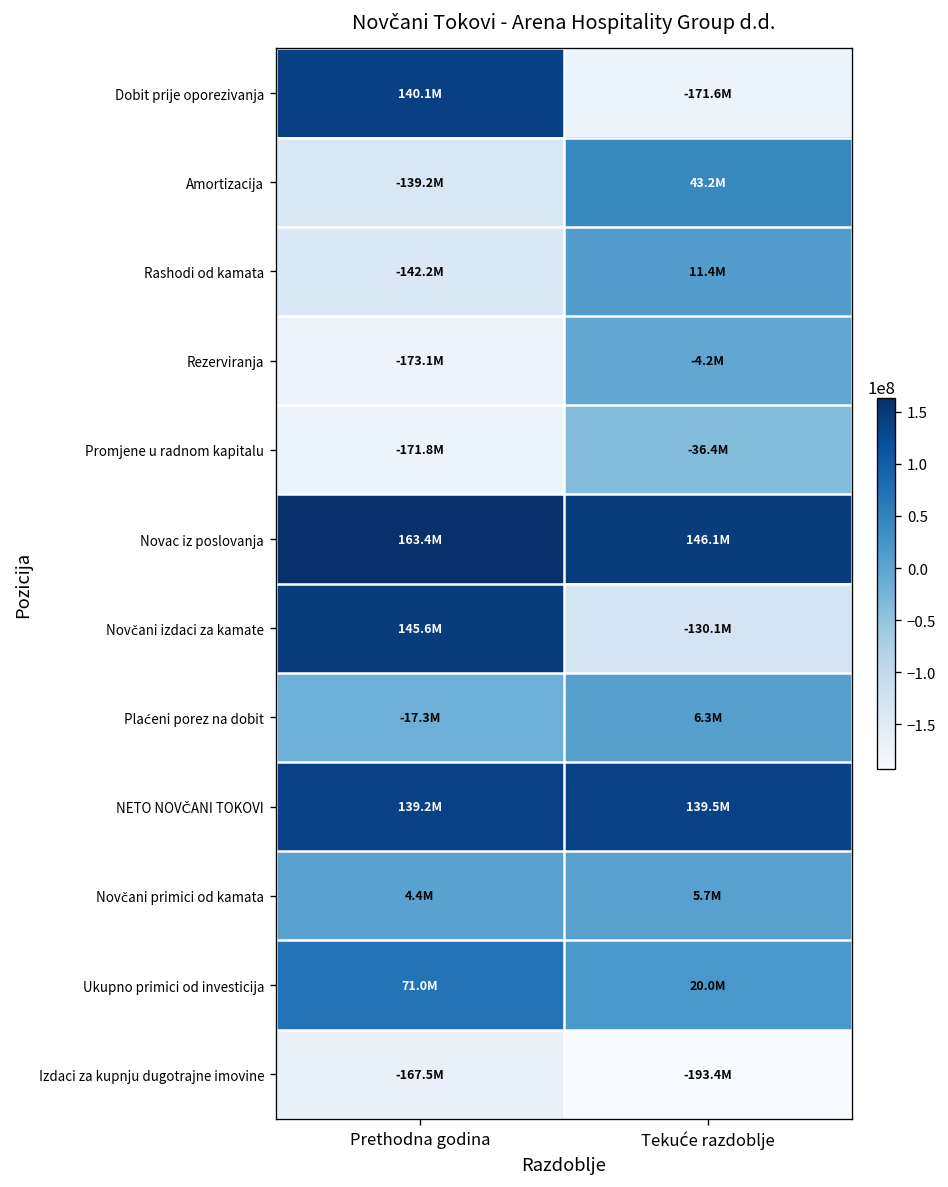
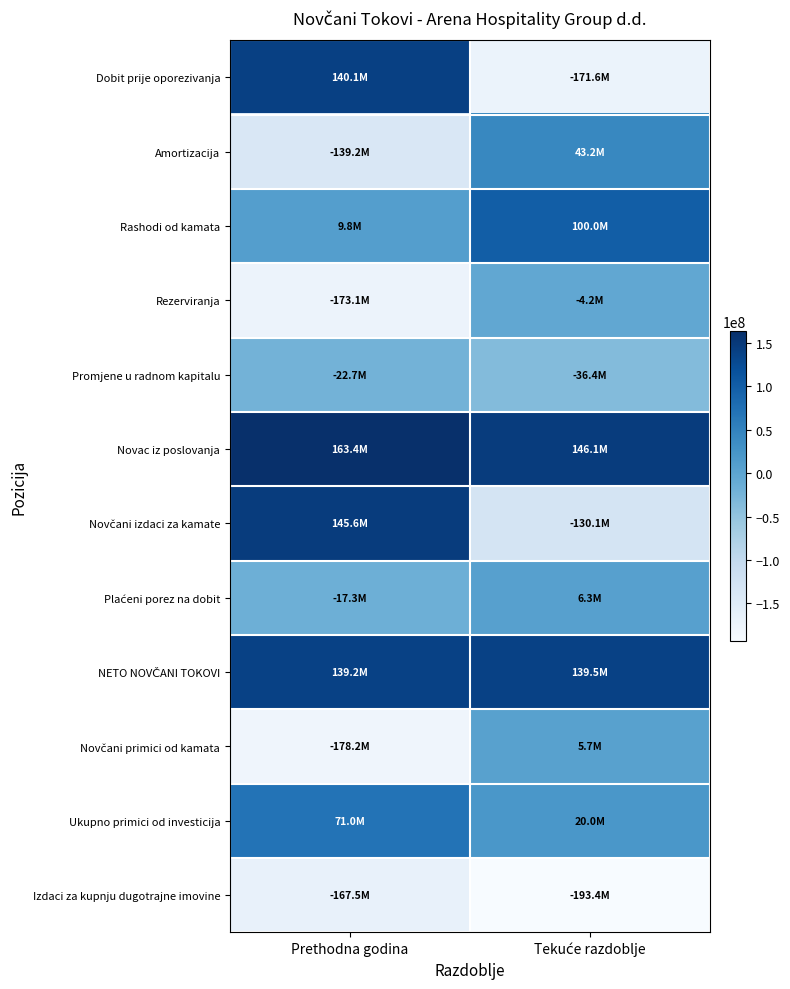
  {
    "Dobit prije oporezivanja": {
      "Prethodna godina": "140.1M",
      "Tekuće razdoblje": "-171.6M"
    },
    "Amortizacija": {
      "Prethodna godina": "-139.2M",
      "Tekuće razdoblje": "43.2M"
    },
    "Rashodi od kamata": {
-     "Prethodna godina": "-142.2M",
-     "Tekuće razdoblje": "11.4M"
+     "Prethodna godina": "9.8M",
+     "Tekuće razdoblje": "100.0M"
    },
    "Rezerviranja": {
      "Prethodna godina": "-173.1M",
      "Tekuće razdoblje": "-4.2M"
    },
    "Promjene u radnom kapitalu": {
-     "Prethodna godina": "-171.8M",
+     "Prethodna godina": "-22.7M",
      "Tekuće razdoblje": "-36.4M"
    },
    "Novac iz poslovanja": {
      "Prethodna godina": "163.4M",
      "Tekuće razdoblje": "146.1M"
    },
    "Novčani izdaci za kamate": {
      "Prethodna godina": "145.6M",
      "Tekuće razdoblje": "-130.1M"
    },
    "Plaćeni porez na dobit": {
      "Prethodna godina": "-17.3M",
      "Tekuće razdoblje": "6.3M"
    },
    "NETO NOVČANI TOKOVI": {
      "Prethodna godina": "139.2M",
      "Tekuće razdoblje": "139.5M"
    },
    "Novčani primici od kamata": {
-     "Prethodna godina": "4.4M",
+     "Prethodna godina": "-178.2M",
      "Tekuće razdoblje": "5.7M"
    },
    "Ukupno primici od investicija": {
      "Prethodna godina": "71.0M",
      "Tekuće razdoblje": "20.0M"
    },
    "Izdaci za kupnju dugotrajne imovine": {
      "Prethodna godina": "-167.5M",
      "Tekuće razdoblje": "-193.4M"
    }
  }
